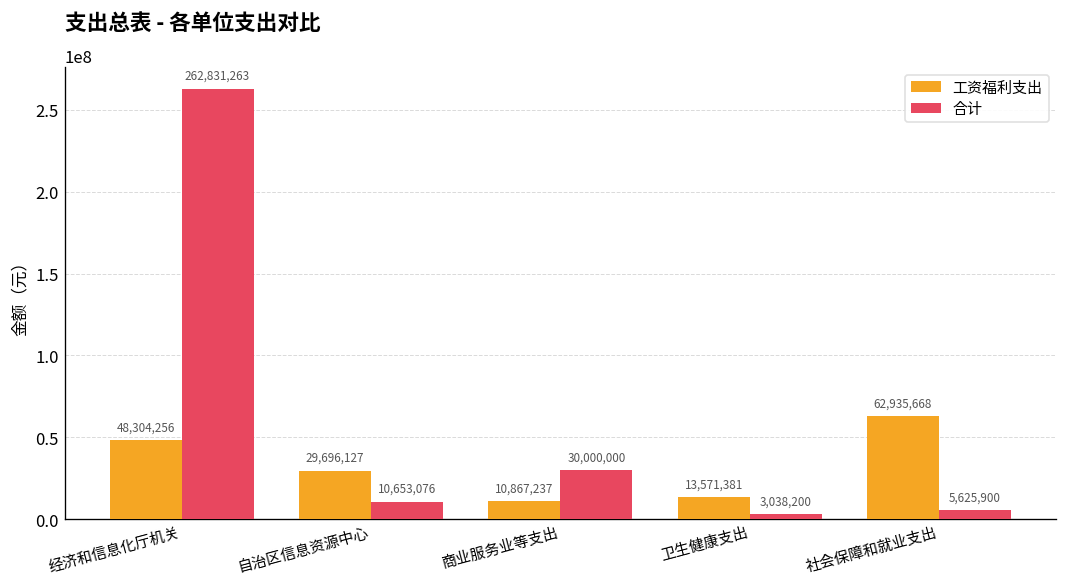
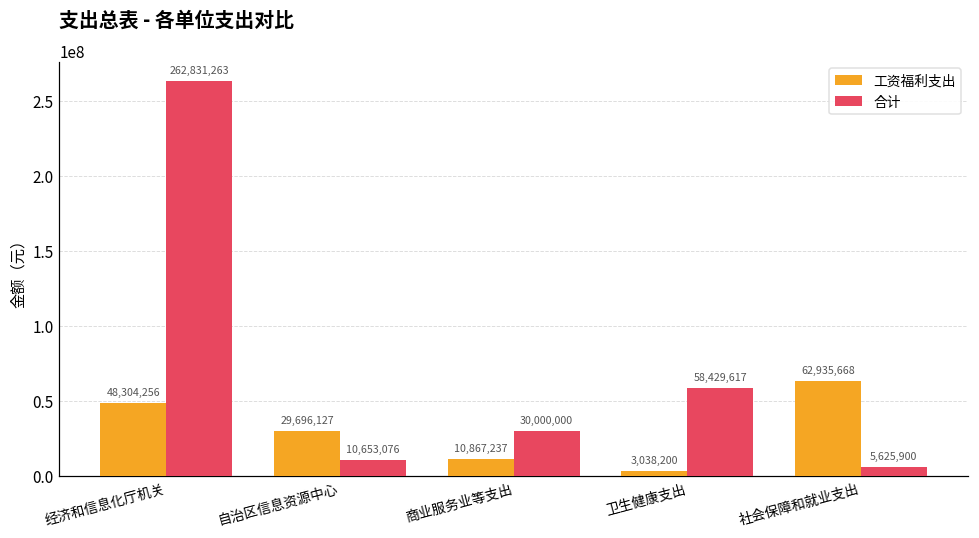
  {
    "工资福利支出": {
      "经济和信息化厅机关": "48,304,256",
      "自治区信息资源中心": "29,696,127",
      "商业服务业等支出": "10,867,237",
-     "卫生健康支出": "13,571,381",
+     "卫生健康支出": "3,038,200",
      "社会保障和就业支出": "62,935,668"
    },
    "合计": {
      "经济和信息化厅机关": "262,831,263",
      "自治区信息资源中心": "10,653,076",
      "商业服务业等支出": "30,000,000",
-     "卫生健康支出": "3,038,200",
+     "卫生健康支出": "58,429,617",
      "社会保障和就业支出": "5,625,900"
    }
  }
